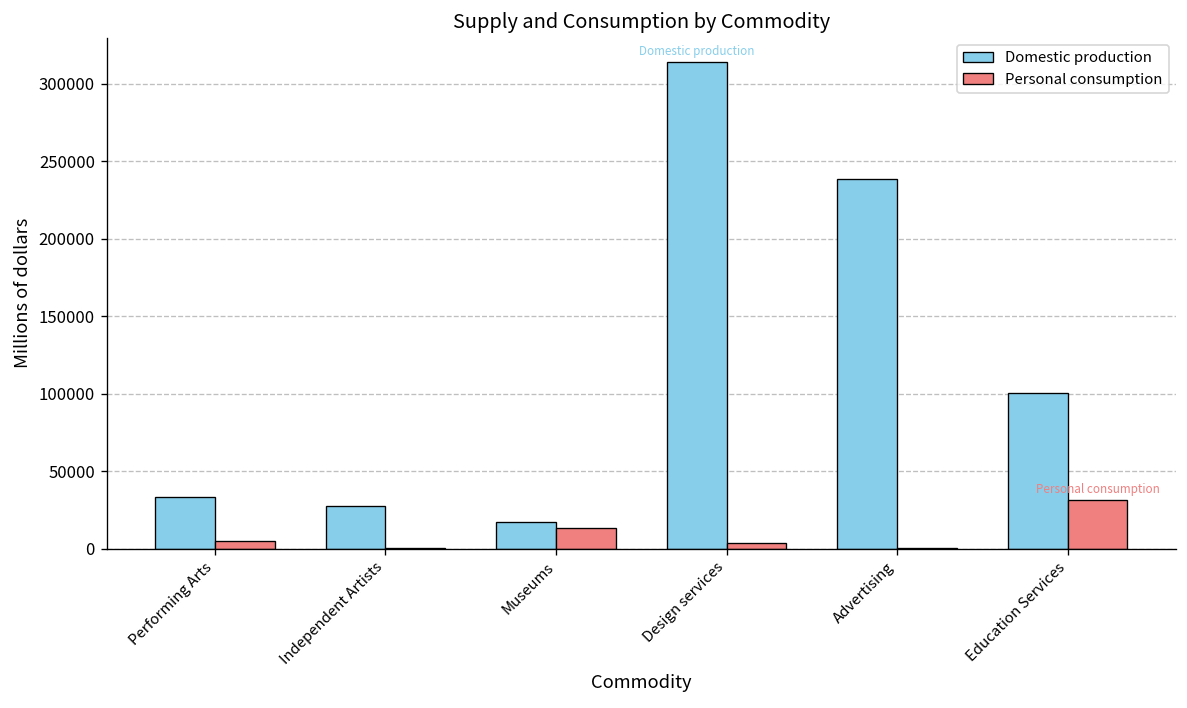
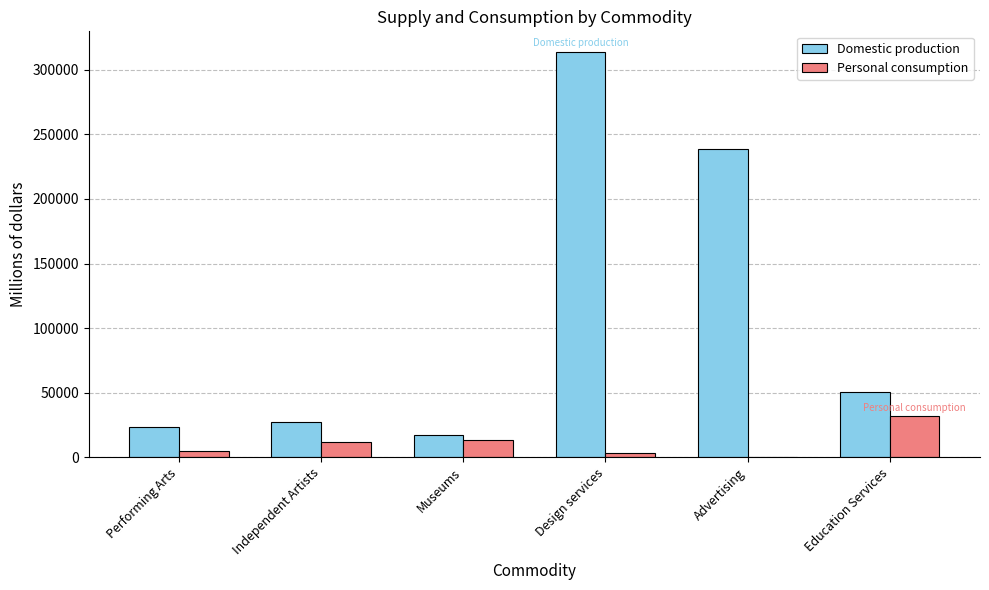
  {
    "Domestic production": {
-     "Performing Arts": 34000,
+     "Performing Arts": 23000,
      "Independent Artists": 27000,
      "Museums": 17000,
      "Design services": 314000,
      "Advertising": 239000,
-     "Education Services": 101000
+     "Education Services": 50000
    },
    "Personal consumption": {
      "Performing Arts": 5000,
-     "Independent Artists": 0,
+     "Independent Artists": 11000,
      "Museums": 14000,
      "Design services": 3000,
      "Education Services": 32000
    }
  }
